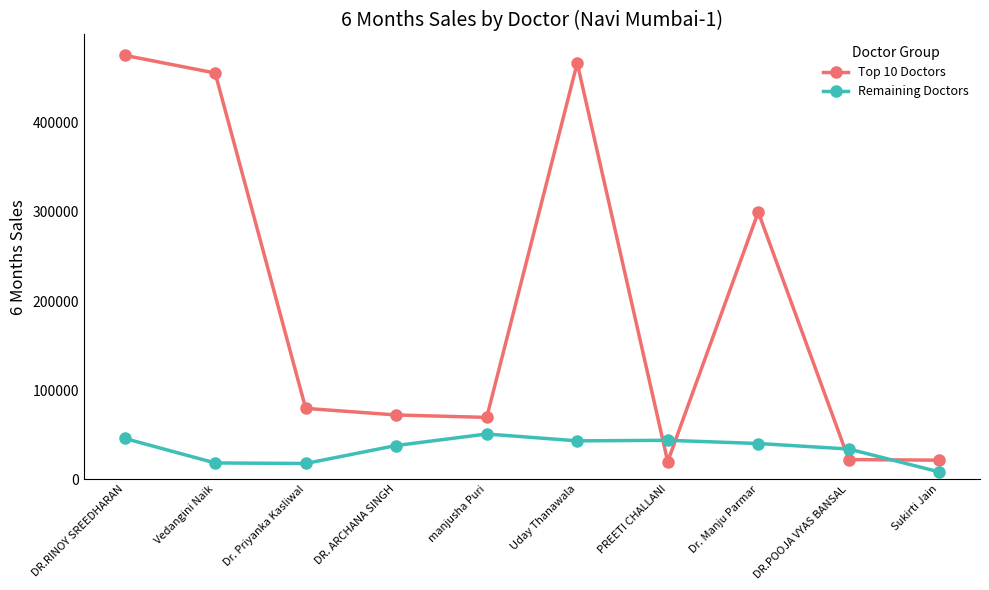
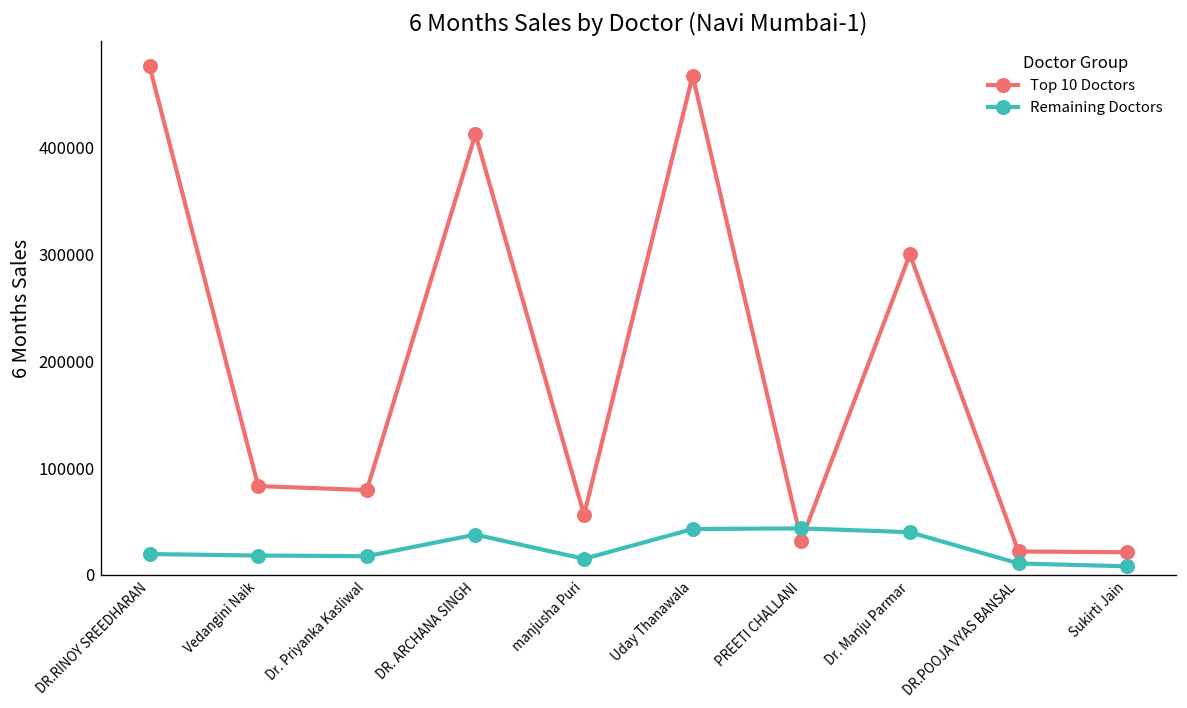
  {
    "Top 10 Doctors": {
      "DR.RINOY SREEDHARAN": 480000,
-     "Vedangini Naik": 460000,
+     "Vedangini Naik": 80000,
      "Dr. Priyanka Kasliwal": 80000,
-     "DR. ARCHANA SINGH": 70000,
-     "manjusha Puri": 70000,
+     "DR. ARCHANA SINGH": 410000,
+     "manjusha Puri": 60000,
      "Uday Thanawala": 470000,
-     "PREETI CHALLANI": 20000,
+     "PREETI CHALLANI": 30000,
      "Dr. Manju Parmar": 300000,
      "DR.POOJA VYAS BANSAL": 20000,
      "Sukirti Jain": 20000
    },
    "Remaining Doctors": {
-     "DR.RINOY SREEDHARAN": 50000,
+     "DR.RINOY SREEDHARAN": 20000,
      "Vedangini Naik": 20000,
      "Dr. Priyanka Kasliwal": 20000,
      "DR. ARCHANA SINGH": 40000,
-     "manjusha Puri": 50000,
+     "manjusha Puri": 20000,
      "Uday Thanawala": 40000,
      "PREETI CHALLANI": 40000,
      "Dr. Manju Parmar": 40000,
-     "DR.POOJA VYAS BANSAL": 30000,
+     "DR.POOJA VYAS BANSAL": 10000,
      "Sukirti Jain": 10000
    }
  }
